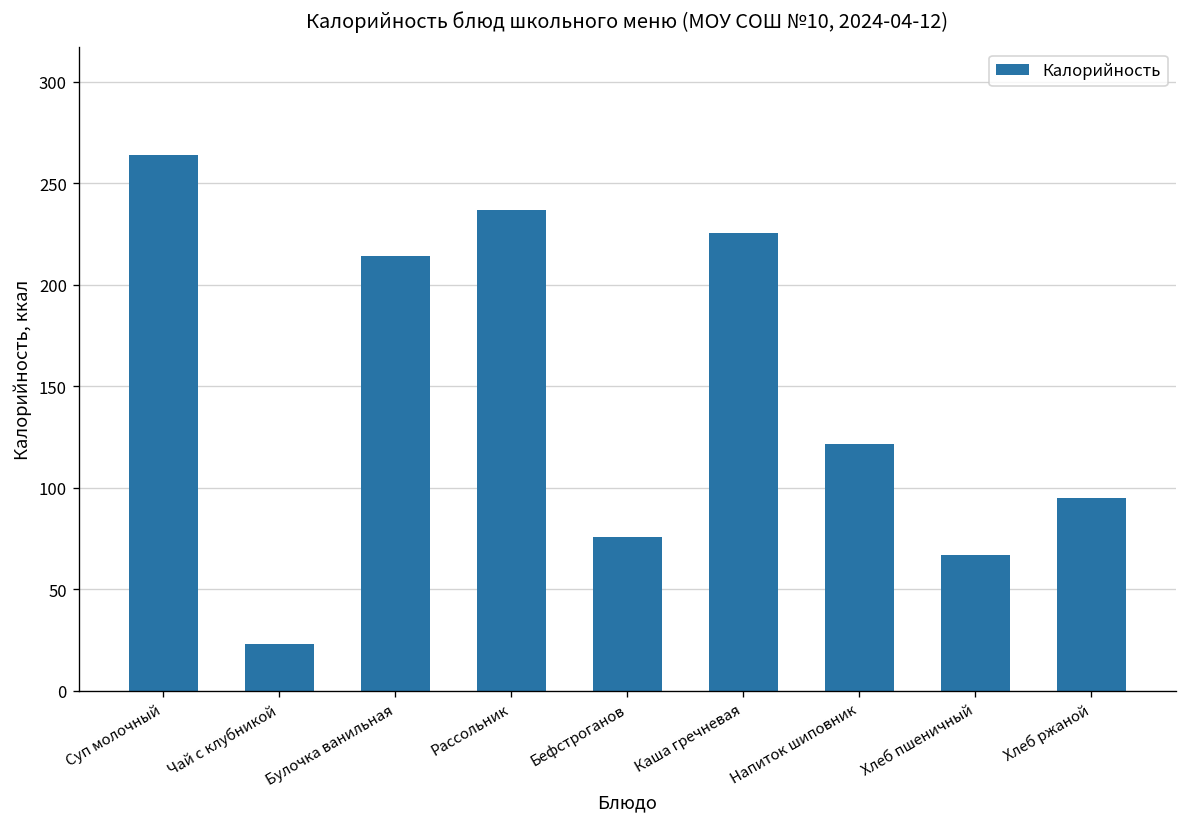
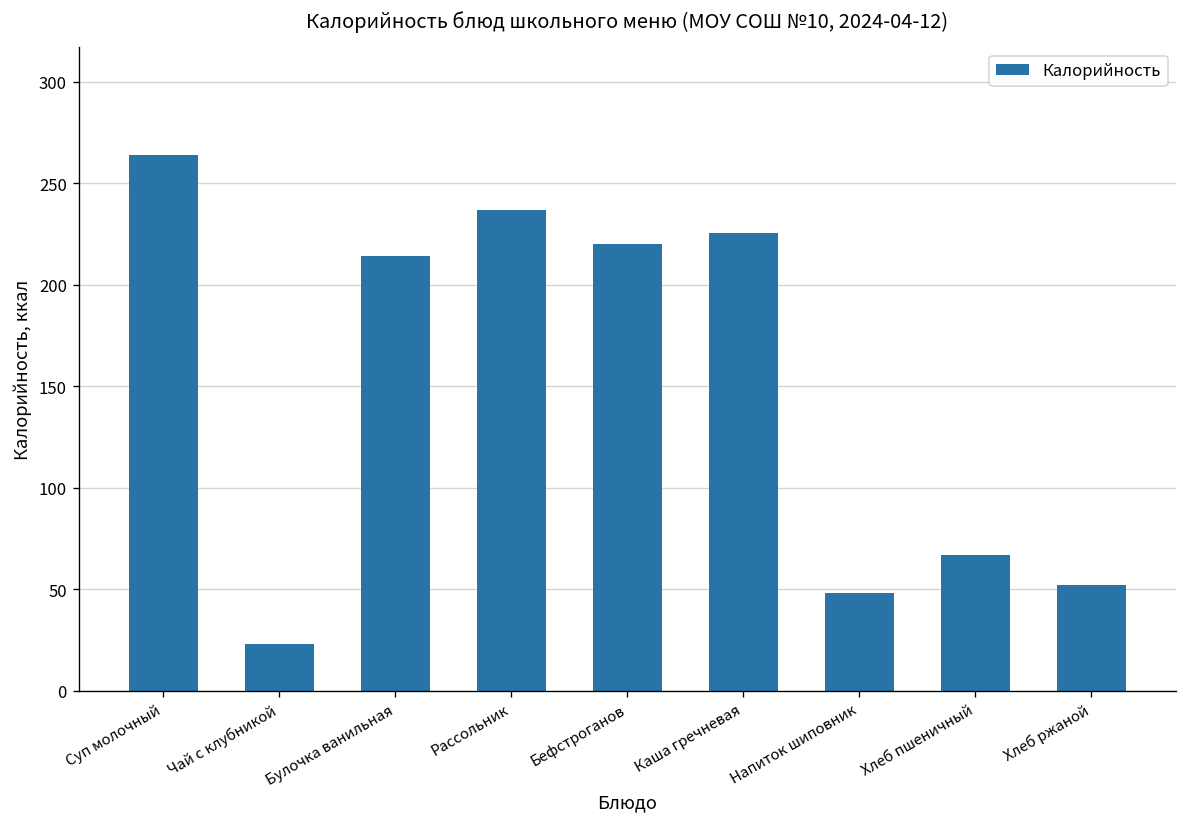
  {
    "Суп молочный": 264,
    "Чай с клубникой": 23,
    "Булочка ванильная": 214,
    "Рассольник": 237,
-   "Бефстроганов": 76,
+   "Бефстроганов": 220,
    "Каша гречневая": 226,
-   "Напиток шиповник": 122,
+   "Напиток шиповник": 48,
    "Хлеб пшеничный": 67,
-   "Хлеб ржаной": 95
+   "Хлеб ржаной": 52
  }
